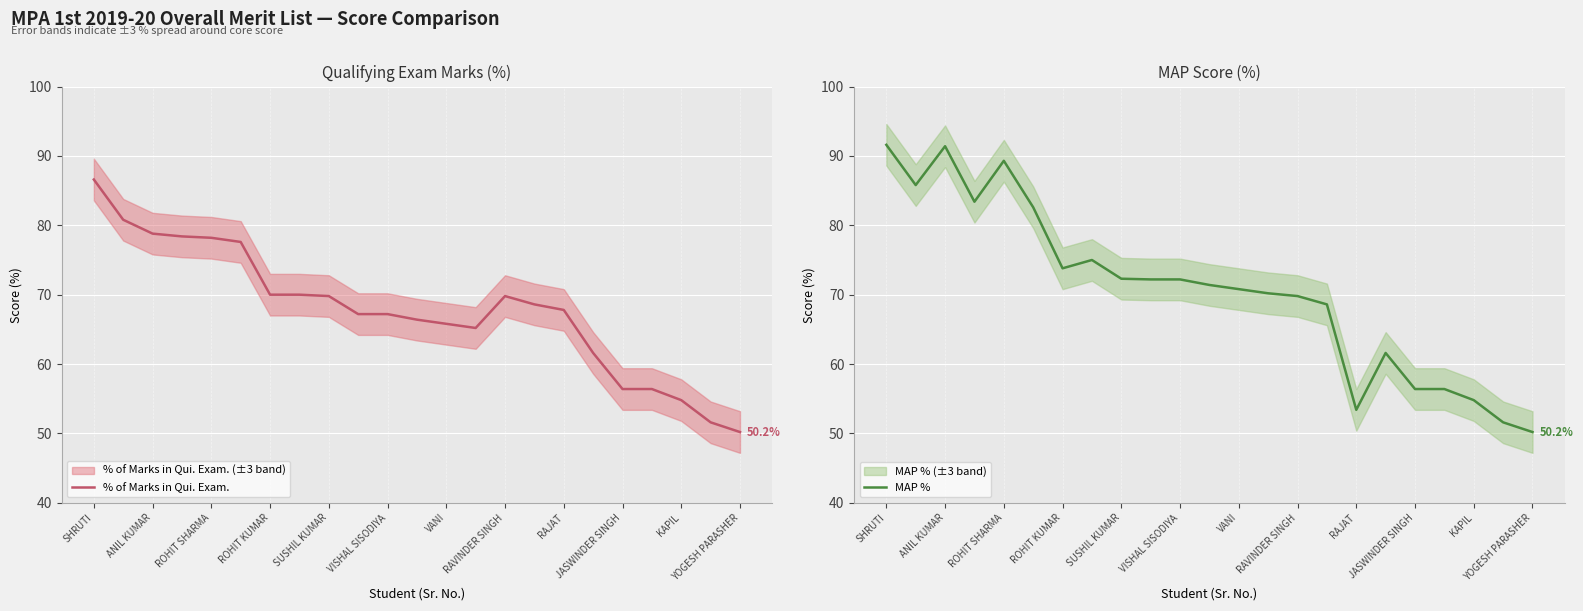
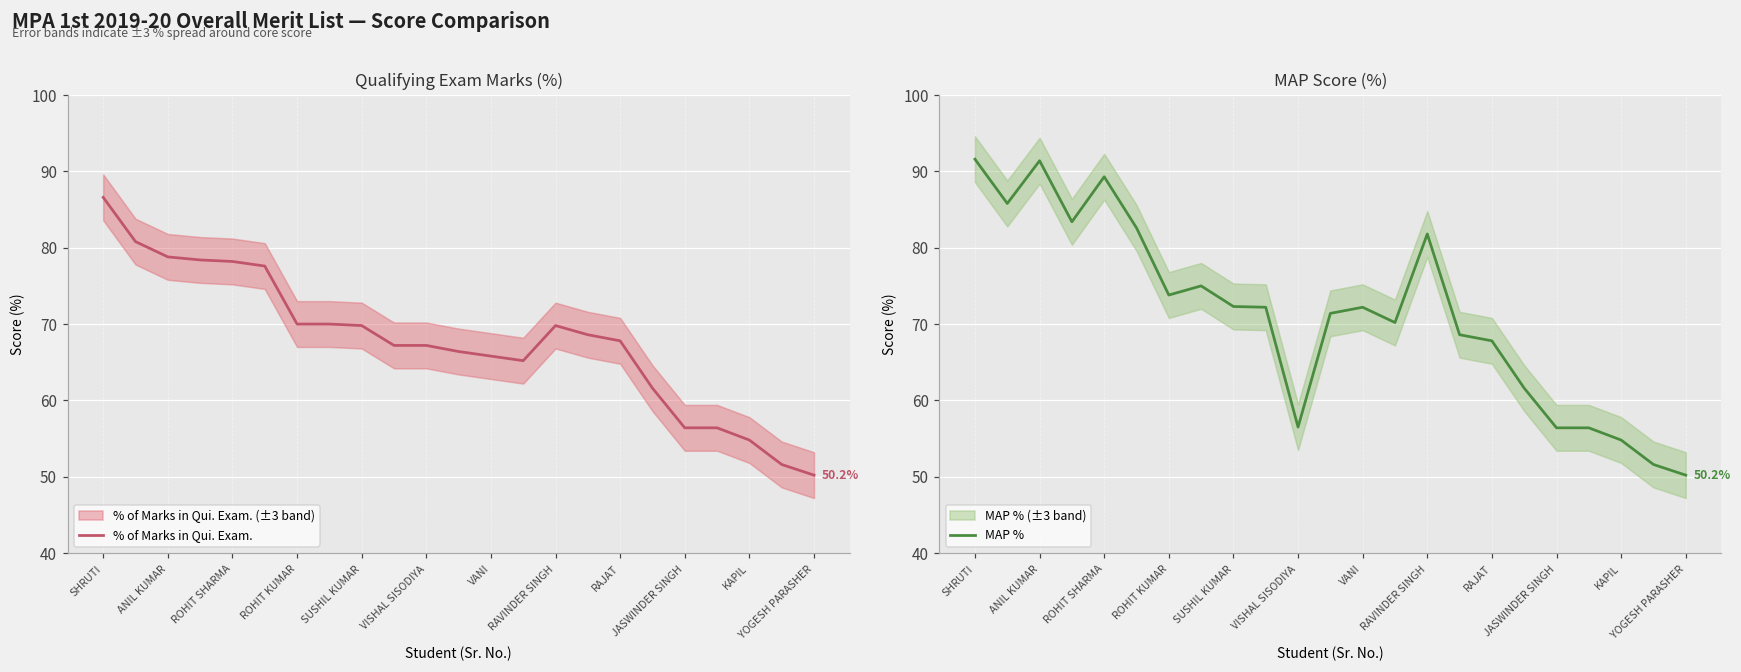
  {
    "MAP Score (%)": {
      "MAP %": {
        "SHRUTI": 92,
        "ANIL KUMAR": 91,
        "ROHIT SHARMA": 89,
        "ROHIT KUMAR": 74,
        "SUSHIL KUMAR": 72,
-       "VISHAL SISODIYA": 72,
-       "VANI": 71,
-       "RAVINDER SINGH": 70,
-       "RAJAT": 53,
+       "VISHAL SISODIYA": 57,
+       "VANI": 72,
+       "RAVINDER SINGH": 82,
+       "RAJAT": 68,
        "JASWINDER SINGH": 56,
        "KAPIL": 55
      }
    }
  }
